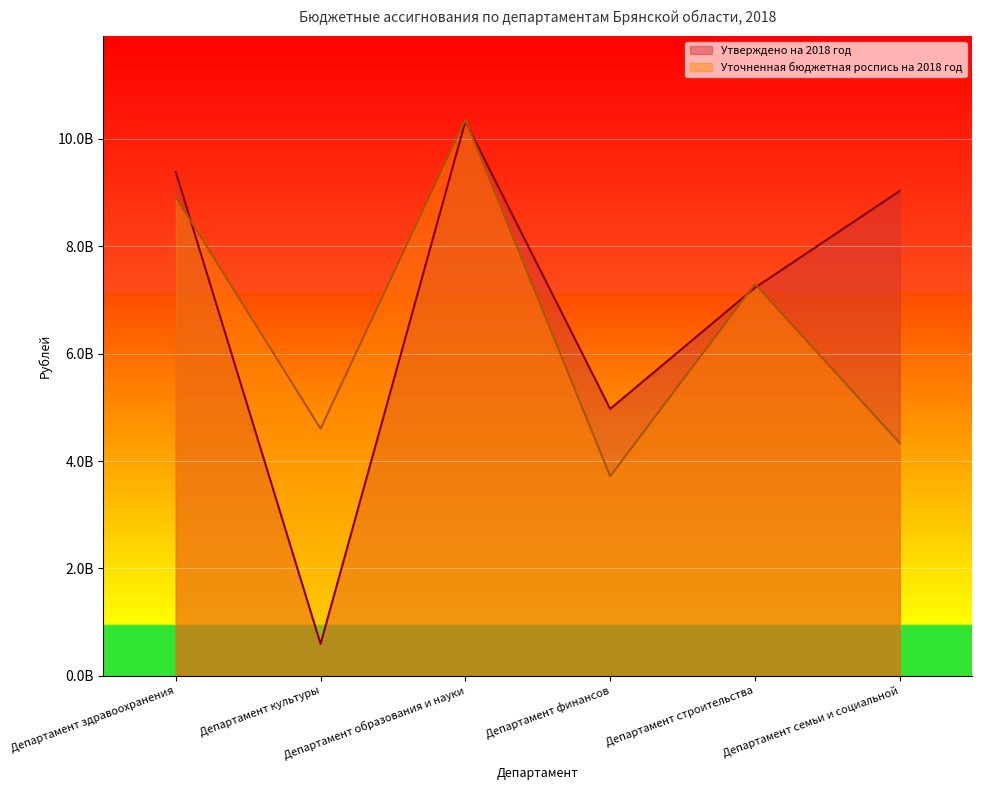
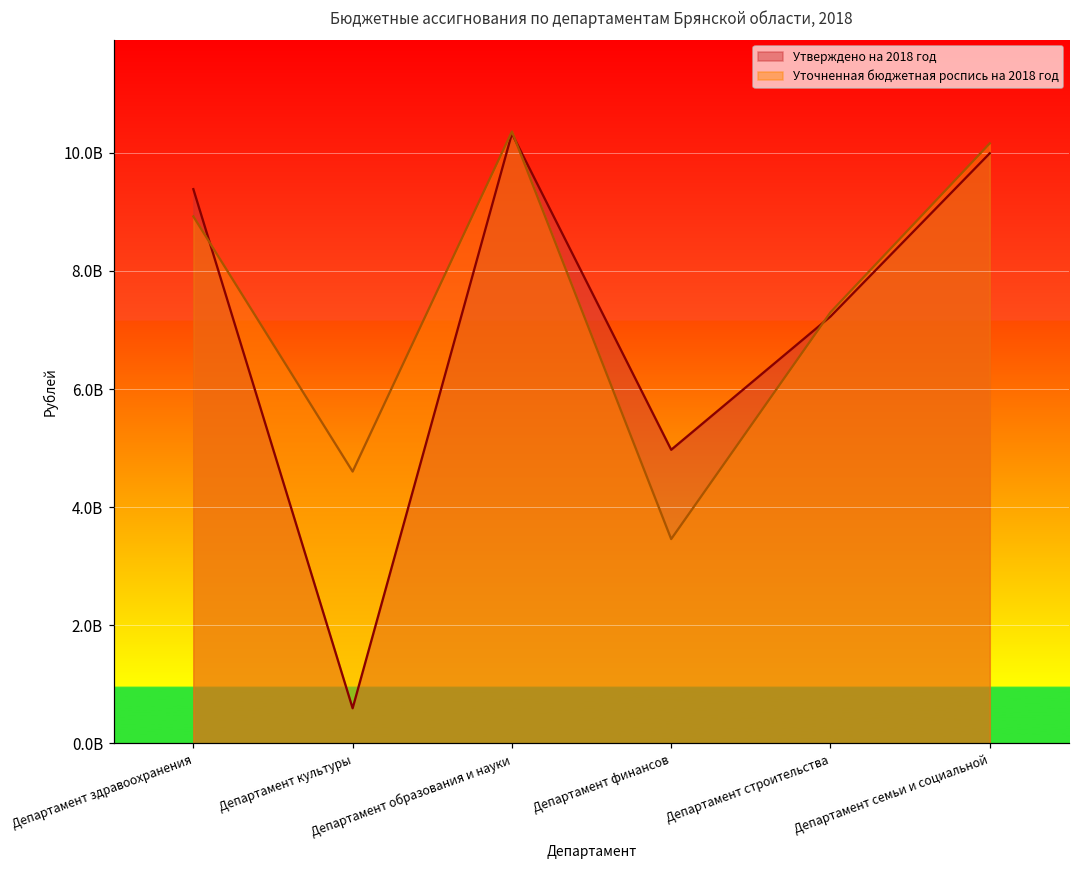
  {
    "Утверждено на 2018 год": {
      "Департамент здравоохранения": 9400000000,
      "Департамент культуры": 600000000,
      "Департамент финансов": 5000000000,
      "Департамент строительства": 7200000000,
-     "Департамент семьи и социальной": 9000000000
+     "Департамент семьи и социальной": 10000000000
    },
    "Уточненная бюджетная роспись на 2018 год": {
      "Департамент здравоохранения": 8900000000,
      "Департамент культуры": 4600000000,
-     "Департамент финансов": 3700000000,
+     "Департамент финансов": 3500000000,
      "Департамент строительства": 7300000000,
-     "Департамент семьи и социальной": 4300000000
+     "Департамент семьи и социальной": 10200000000
    }
  }
